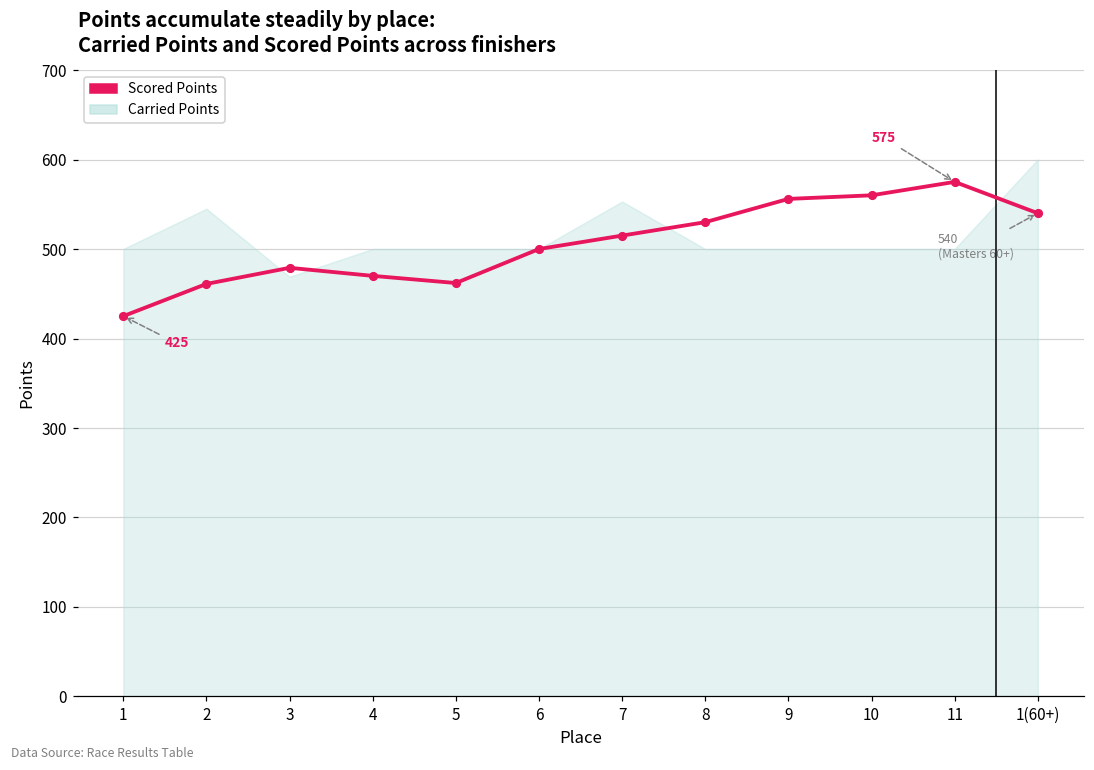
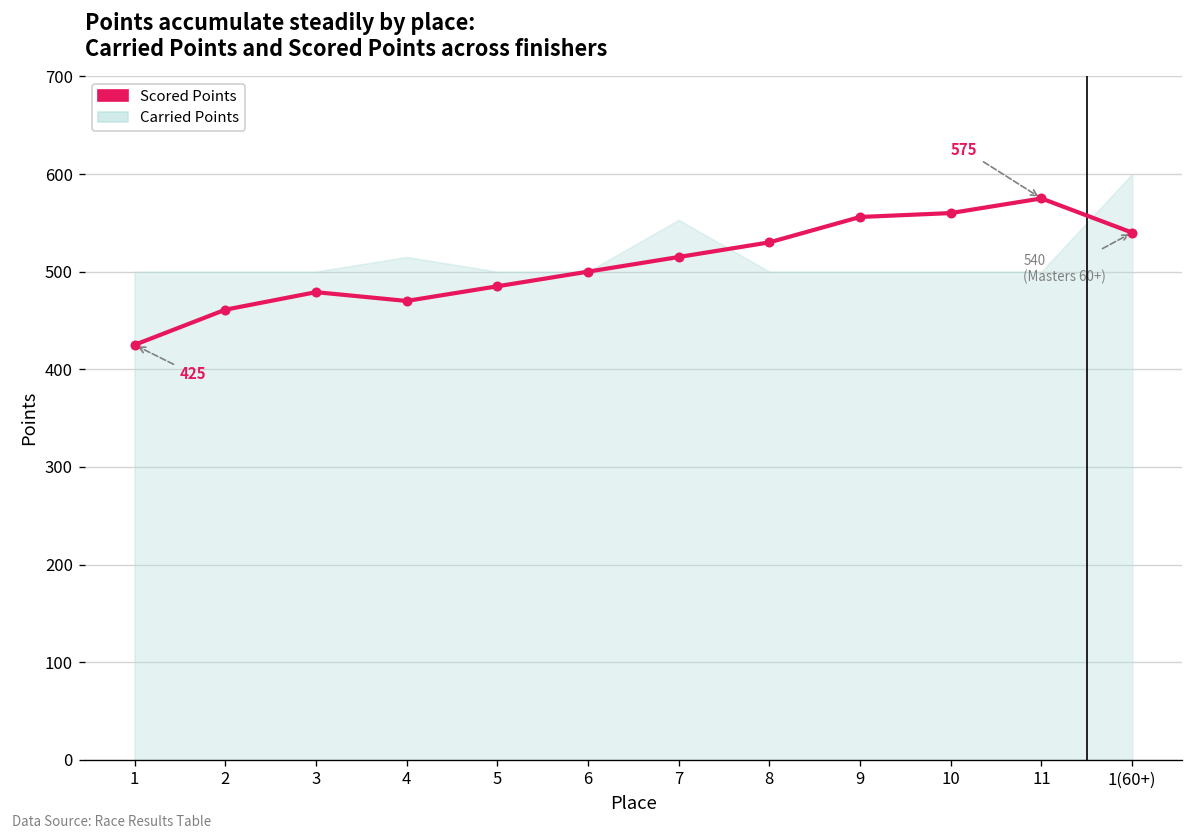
  {
    "Carried Points": {
      "1": 500,
-     "2": 550,
-     "3": 470,
-     "4": 500,
+     "2": 500,
+     "3": 500,
+     "4": 520,
      "5": 500,
      "7": 550,
      "8": 500,
      "9": 500,
      "10": 500,
      "1(60+)": 600
    },
    "Scored Points": {
      "2": 460,
      "3": 480,
      "4": 470,
-     "5": 460,
+     "5": 490,
      "7": 520,
      "8": 530,
      "9": 560,
      "10": 560
    }
  }
